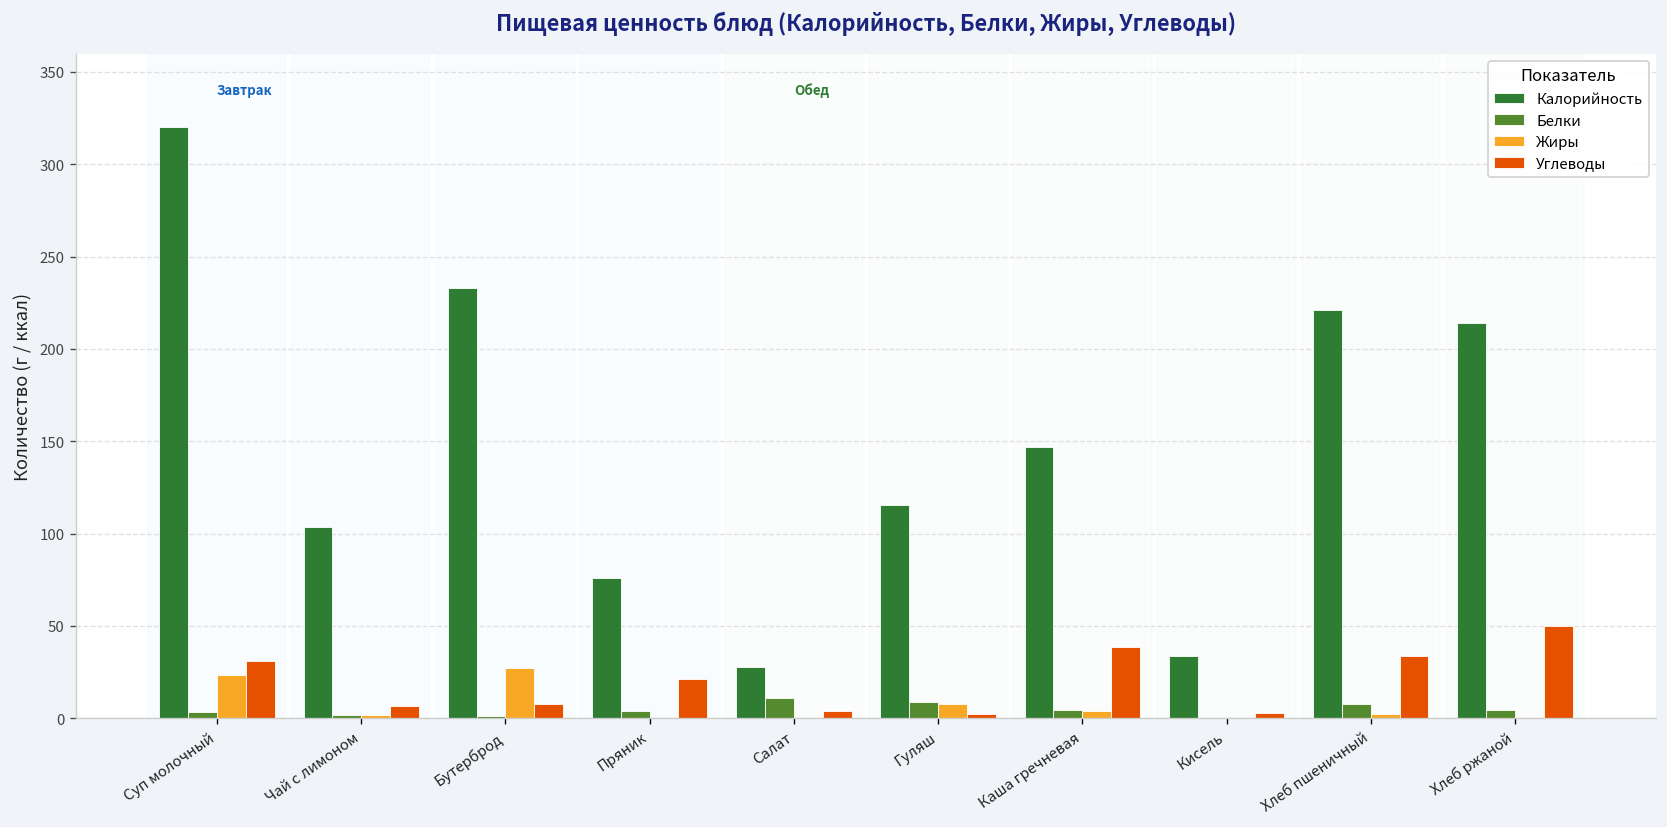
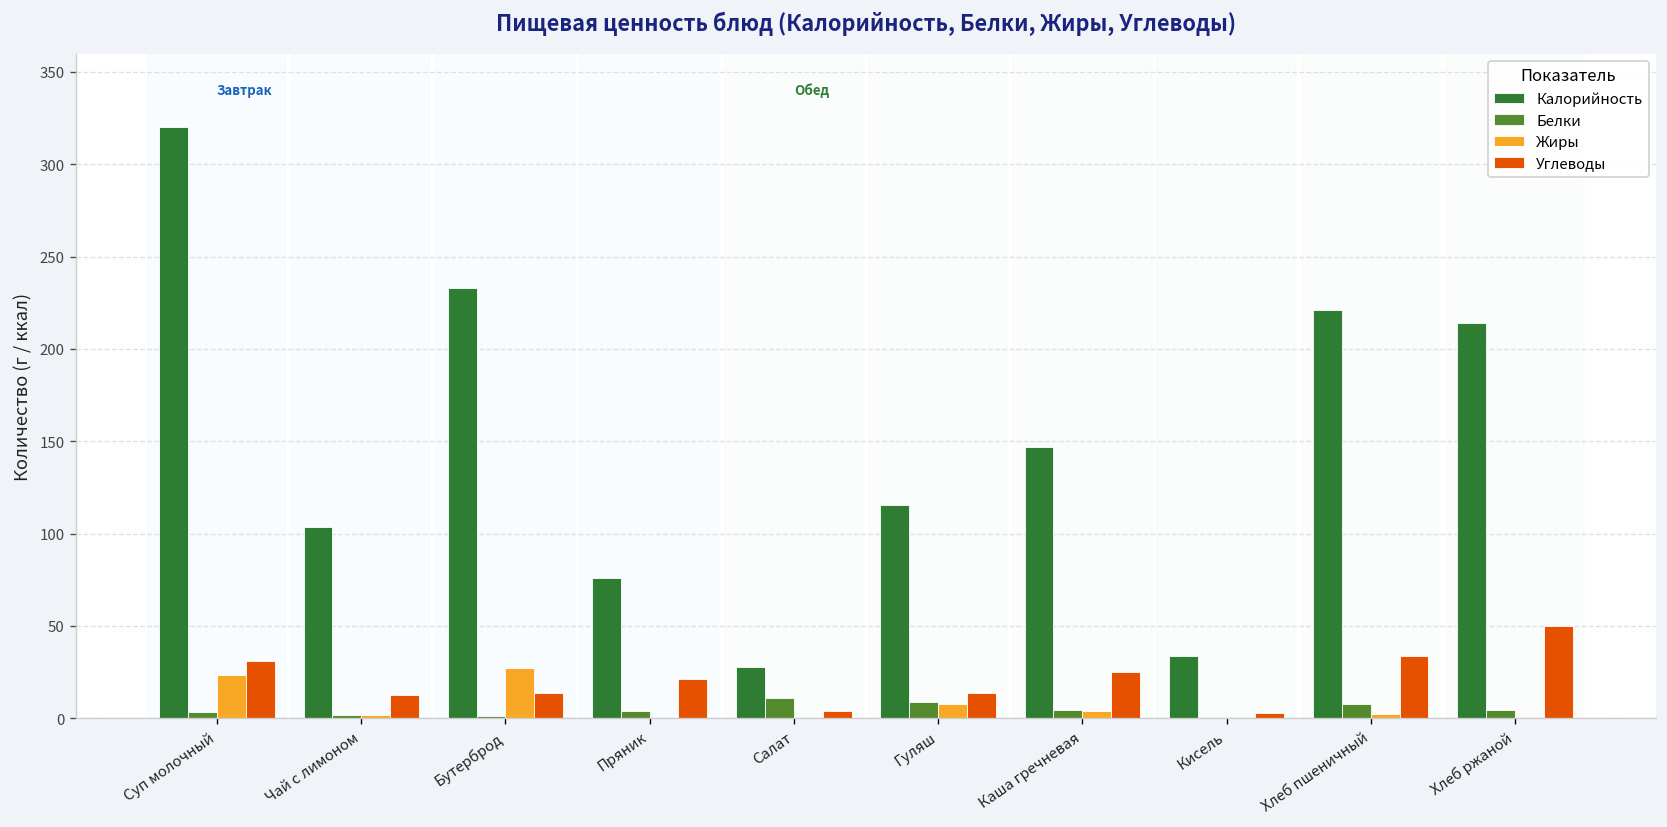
  {
    "Жиры": {
      "Суп молочный": 23,
      "Чай с лимоном": 2,
      "Бутерброд": 27,
      "Пряник": 0,
      "Салат": 0,
      "Гуляш": 8,
      "Каша гречневая": 4,
      "Кисель": 0,
      "Хлеб пшеничный": 2
    },
    "Углеводы": {
      "Суп молочный": 31,
-     "Чай с лимоном": 7,
-     "Бутерброд": 8,
+     "Чай с лимоном": 13,
+     "Бутерброд": 14,
      "Пряник": 21,
      "Салат": 4,
-     "Гуляш": 3,
-     "Каша гречневая": 38,
+     "Гуляш": 13,
+     "Каша гречневая": 25,
      "Кисель": 3,
      "Хлеб пшеничный": 34,
      "Хлеб ржаной": 50
    }
  }
